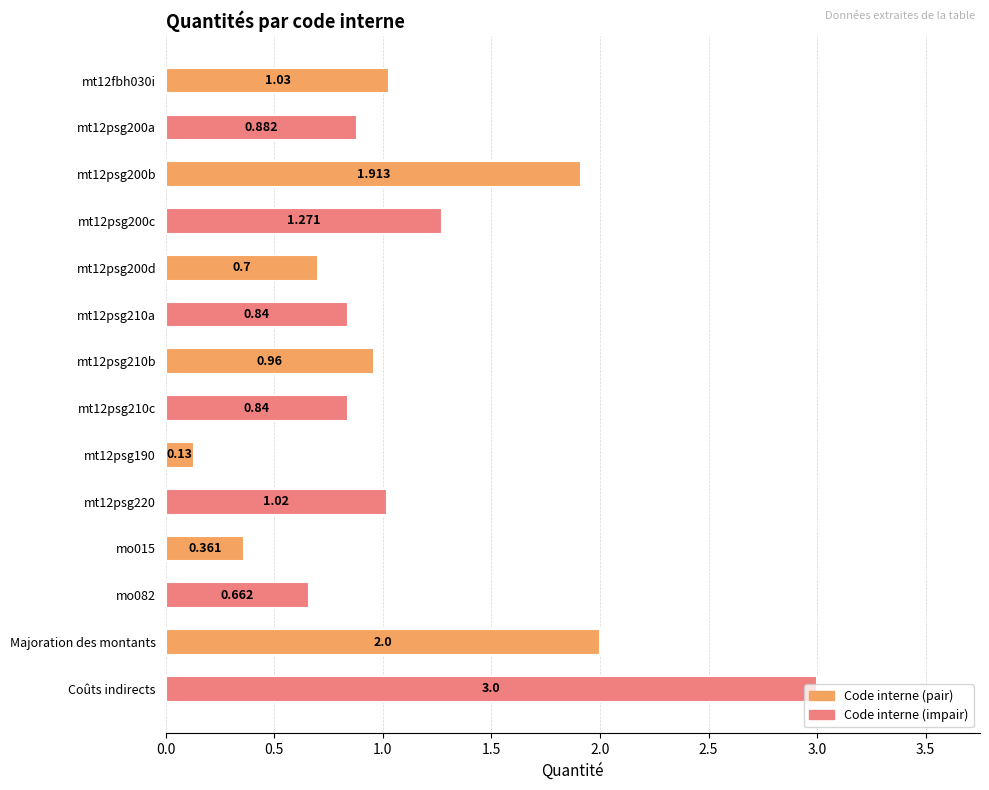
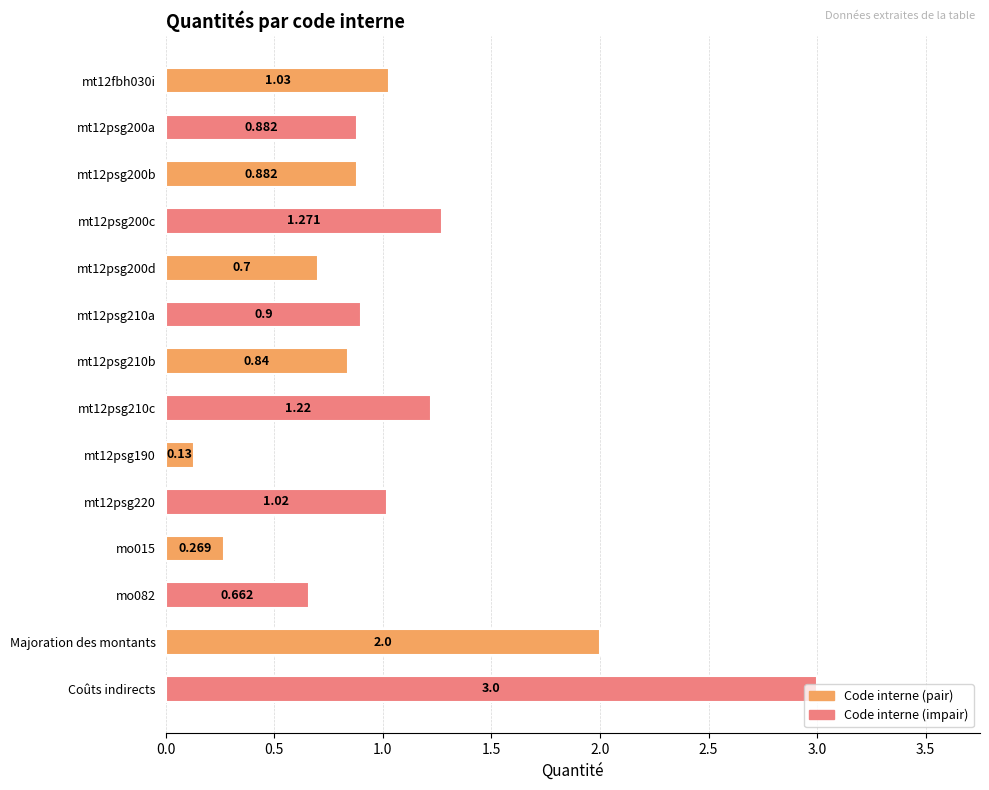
  {
    "mt12fbh030i": 1.03,
    "mt12psg200a": 0.882,
-   "mt12psg200b": 1.913,
+   "mt12psg200b": 0.882,
    "mt12psg200c": 1.271,
    "mt12psg200d": 0.7,
-   "mt12psg210a": 0.84,
-   "mt12psg210b": 0.96,
-   "mt12psg210c": 0.84,
+   "mt12psg210a": 0.9,
+   "mt12psg210b": 0.84,
+   "mt12psg210c": 1.22,
    "mt12psg190": 0.13,
    "mt12psg220": 1.02,
-   "mo015": 0.361,
+   "mo015": 0.269,
    "mo082": 0.662,
    "Majoration des montants": 2.0
  }
